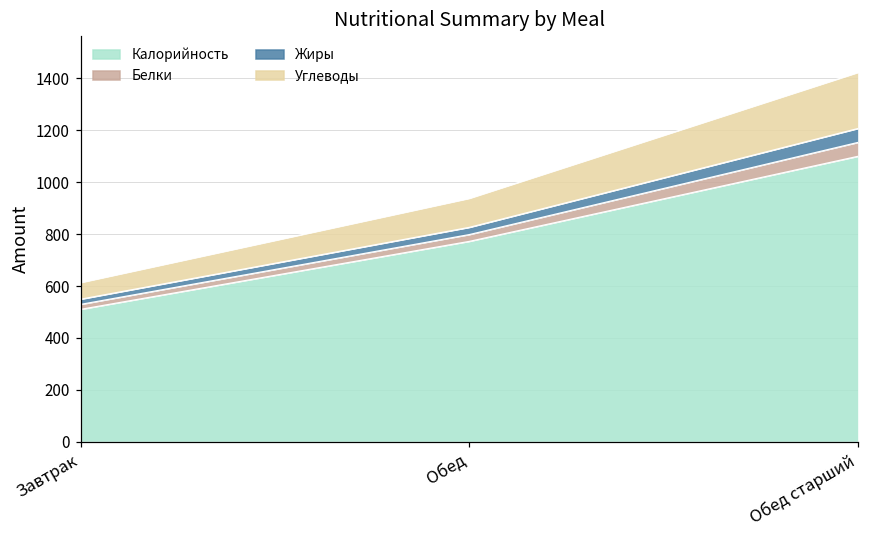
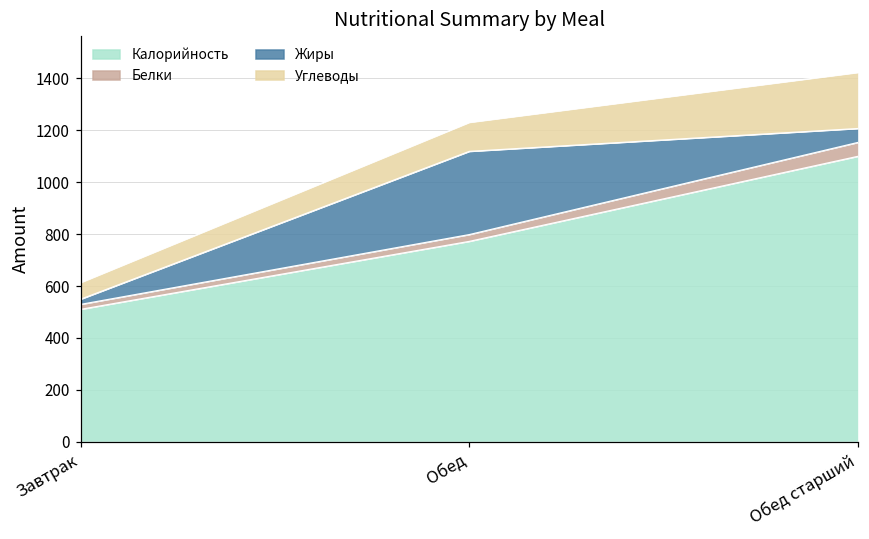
  {
    "Калорийность": {
      "Завтрак": 510,
      "Обед": 770,
      "Обед старший": 1100
    },
    "Жиры": {
      "Завтрак": 20,
-     "Обед": 30,
+     "Обед": 320,
      "Обед старший": 50
    }
  }
